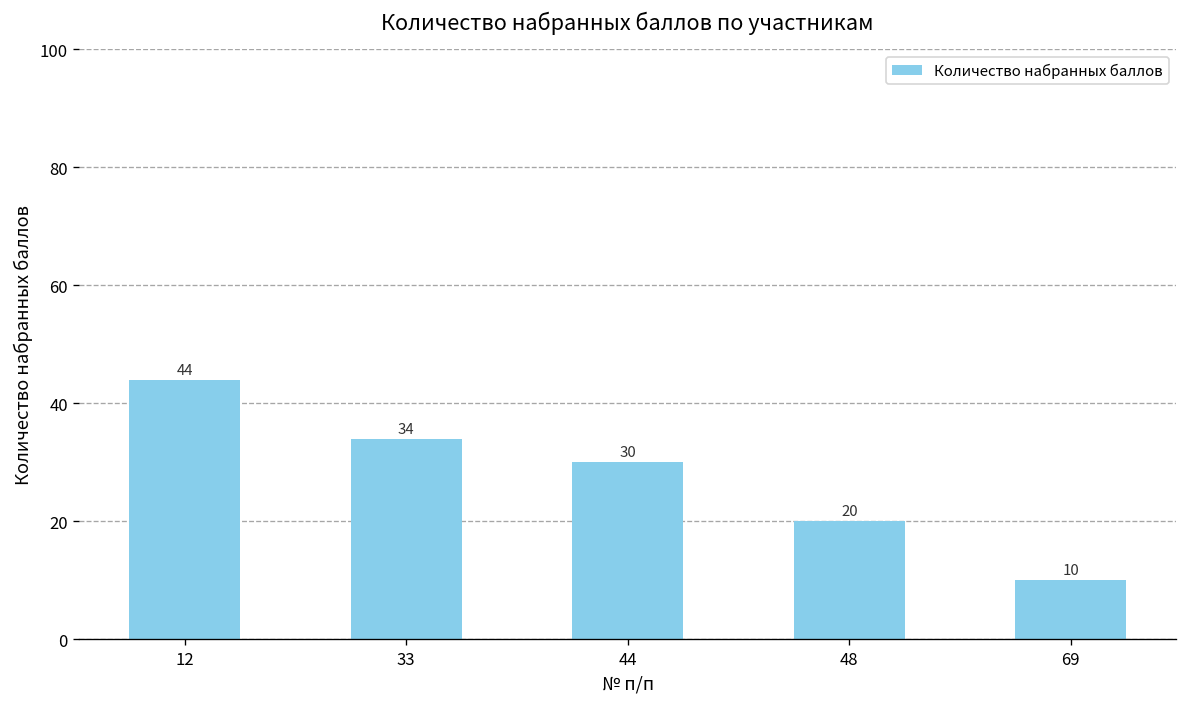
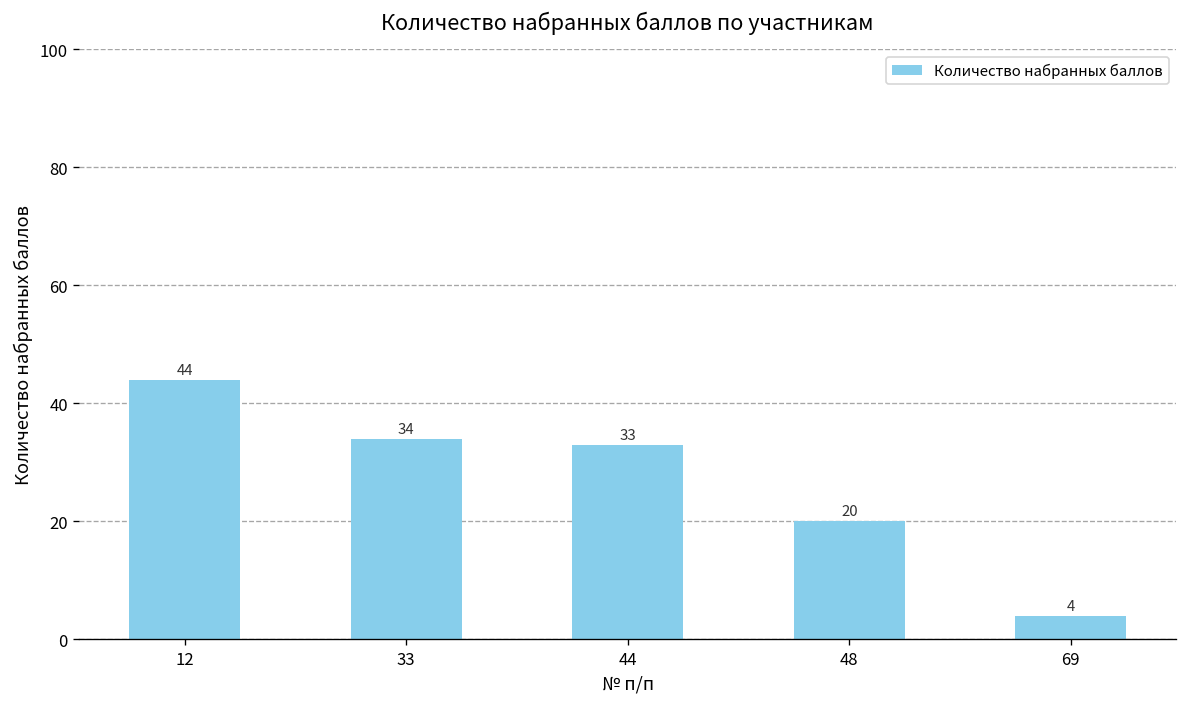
  {
    "12": 44,
    "33": 34,
-   "44": 30,
+   "44": 33,
    "48": 20,
-   "69": 10
+   "69": 4
  }
